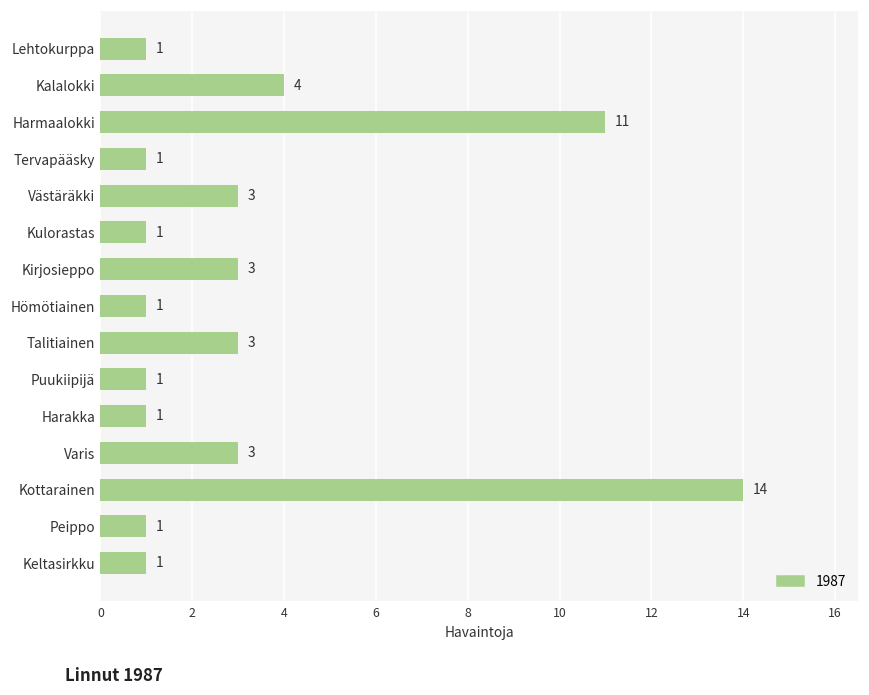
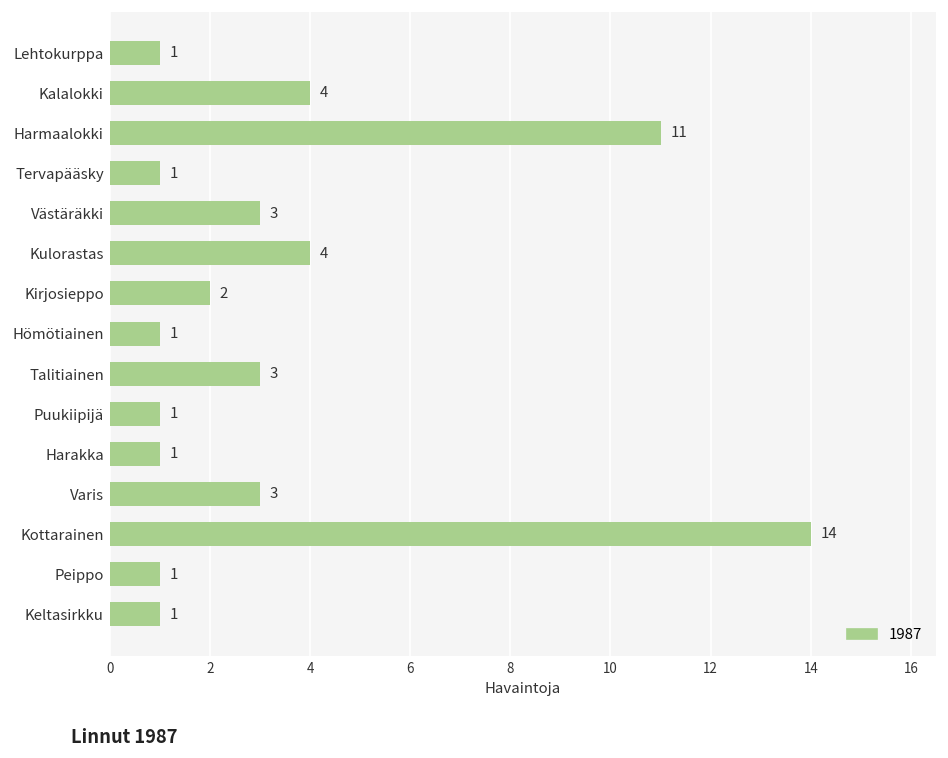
  {
    "Lehtokurppa": 1,
    "Kalalokki": 4,
    "Harmaalokki": 11,
    "Tervapääsky": 1,
    "Västäräkki": 3,
-   "Kulorastas": 1,
-   "Kirjosieppo": 3,
+   "Kulorastas": 4,
+   "Kirjosieppo": 2,
    "Hömötiainen": 1,
    "Talitiainen": 3,
    "Puukiipijä": 1,
    "Harakka": 1,
    "Varis": 3,
    "Kottarainen": 14,
    "Peippo": 1,
    "Keltasirkku": 1
  }
